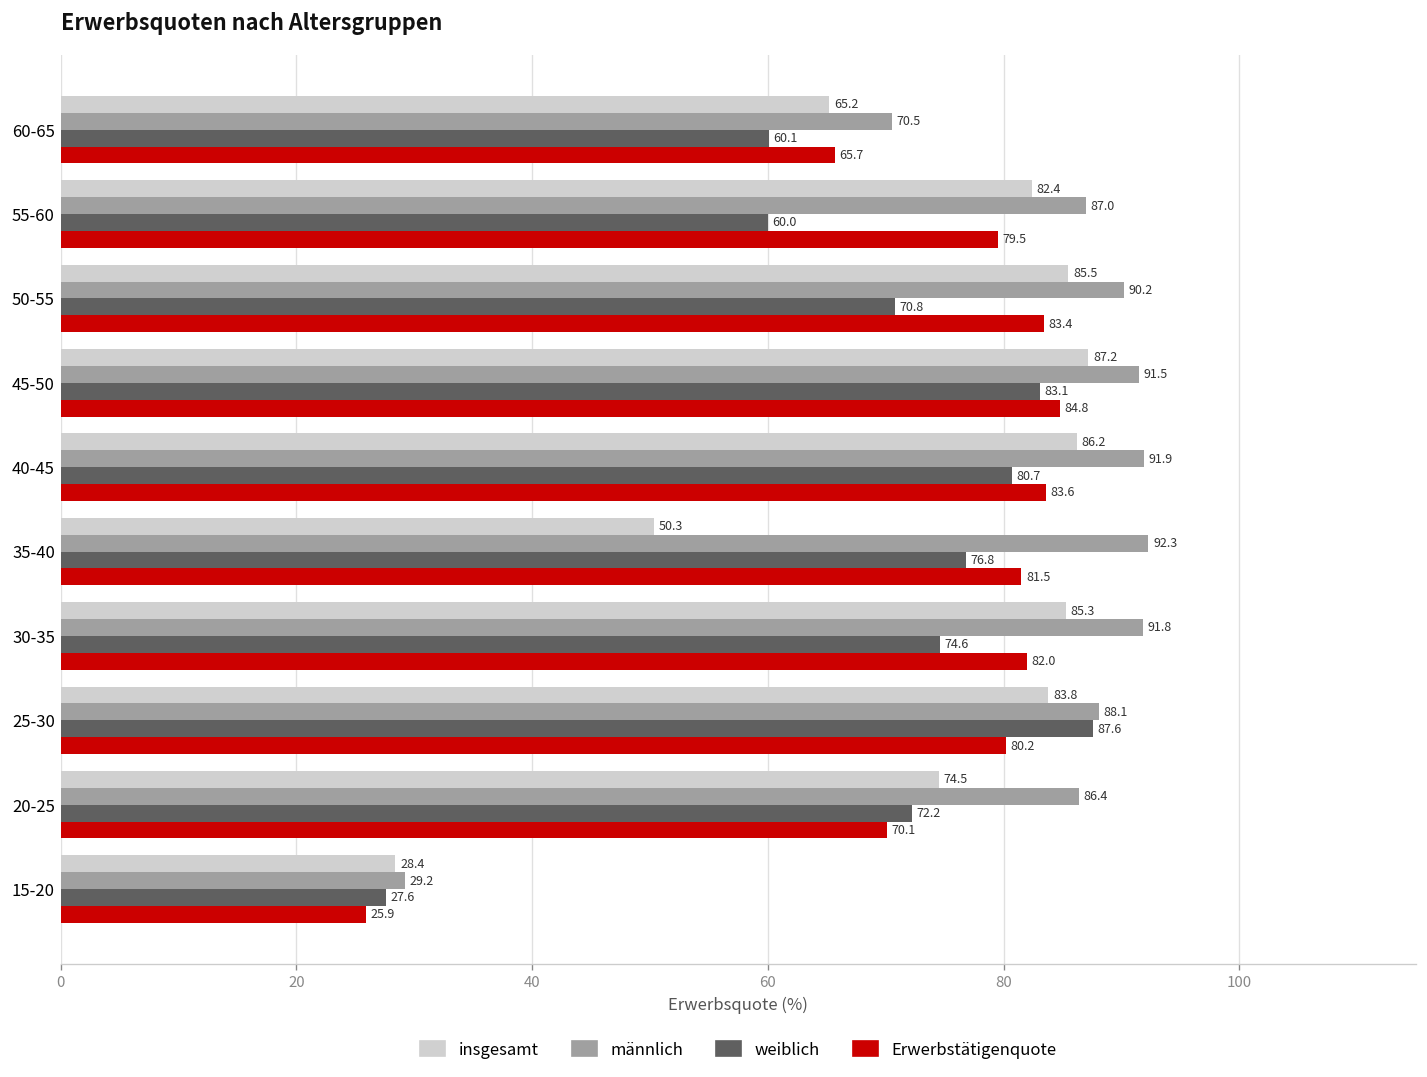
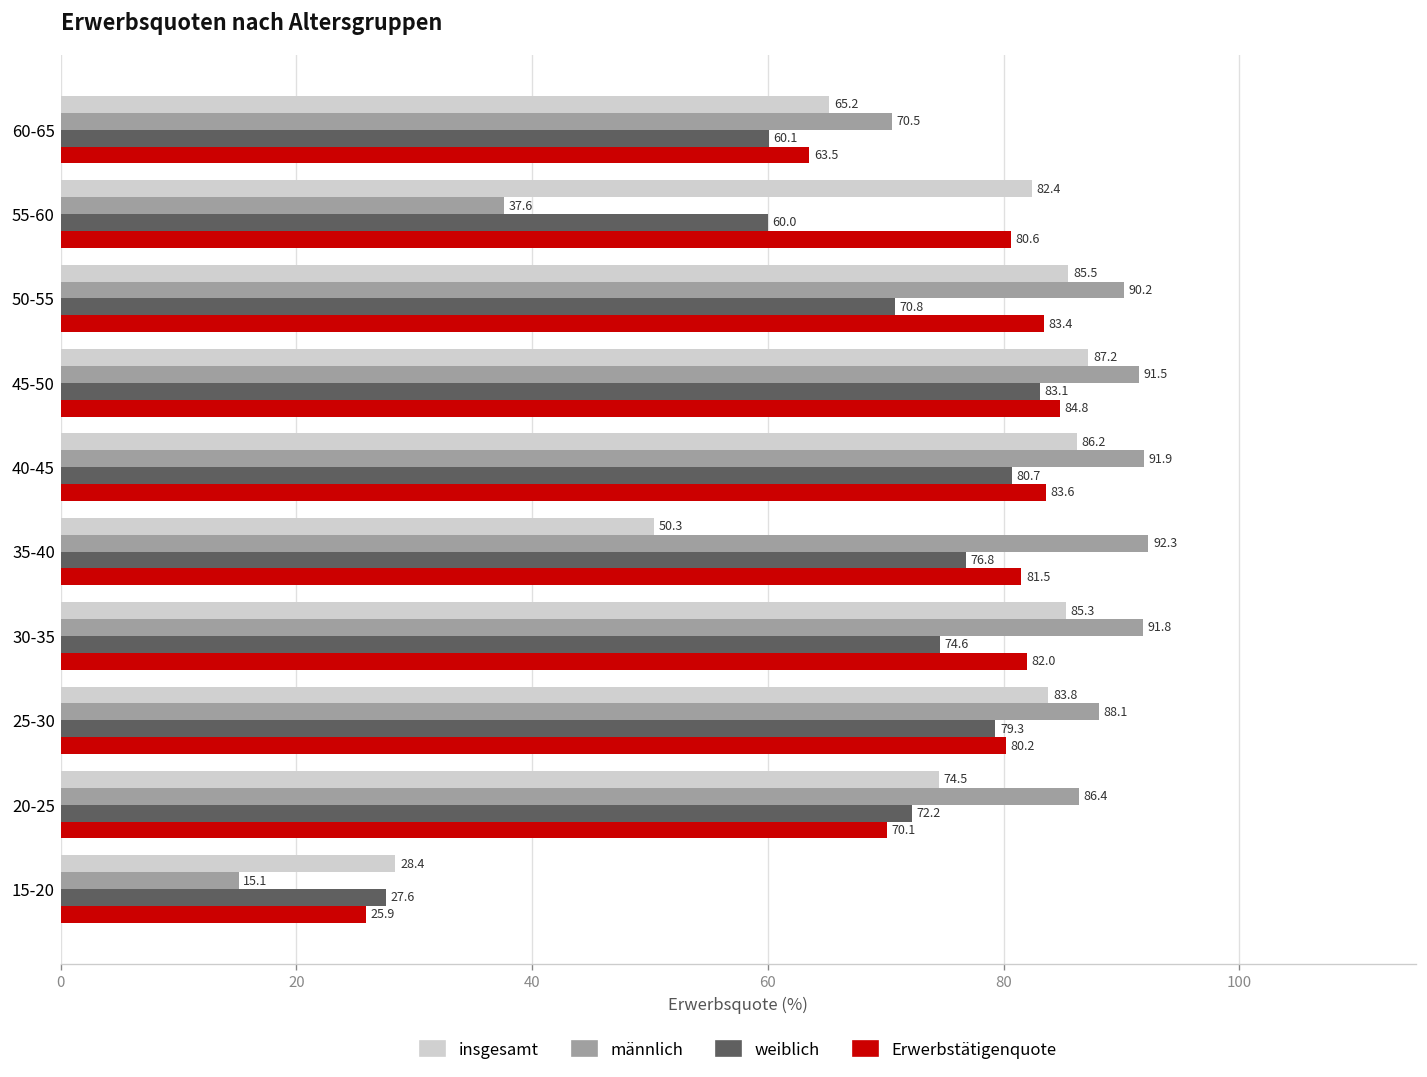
  {
    "insgesamt": {
      "60-65": 65.2,
      "55-60": 82.4,
      "50-55": 85.5,
      "45-50": 87.2,
      "40-45": 86.2,
      "35-40": 50.3,
      "30-35": 85.3,
      "25-30": 83.8,
      "20-25": 74.5,
      "15-20": 28.4
    },
    "männlich": {
      "60-65": 70.5,
-     "55-60": 87.0,
+     "55-60": 37.6,
      "50-55": 90.2,
      "45-50": 91.5,
      "40-45": 91.9,
      "35-40": 92.3,
      "30-35": 91.8,
      "25-30": 88.1,
      "20-25": 86.4,
-     "15-20": 29.2
+     "15-20": 15.1
    },
    "weiblich": {
      "60-65": 60.1,
      "55-60": 60.0,
      "50-55": 70.8,
      "45-50": 83.1,
      "40-45": 80.7,
      "35-40": 76.8,
      "30-35": 74.6,
-     "25-30": 87.6,
+     "25-30": 79.3,
      "20-25": 72.2,
      "15-20": 27.6
    },
    "Erwerbstätigenquote": {
-     "60-65": 65.7,
-     "55-60": 79.5,
+     "60-65": 63.5,
+     "55-60": 80.6,
      "50-55": 83.4,
      "45-50": 84.8,
      "40-45": 83.6,
      "35-40": 81.5,
      "30-35": 82.0,
      "25-30": 80.2,
      "20-25": 70.1,
      "15-20": 25.9
    }
  }
